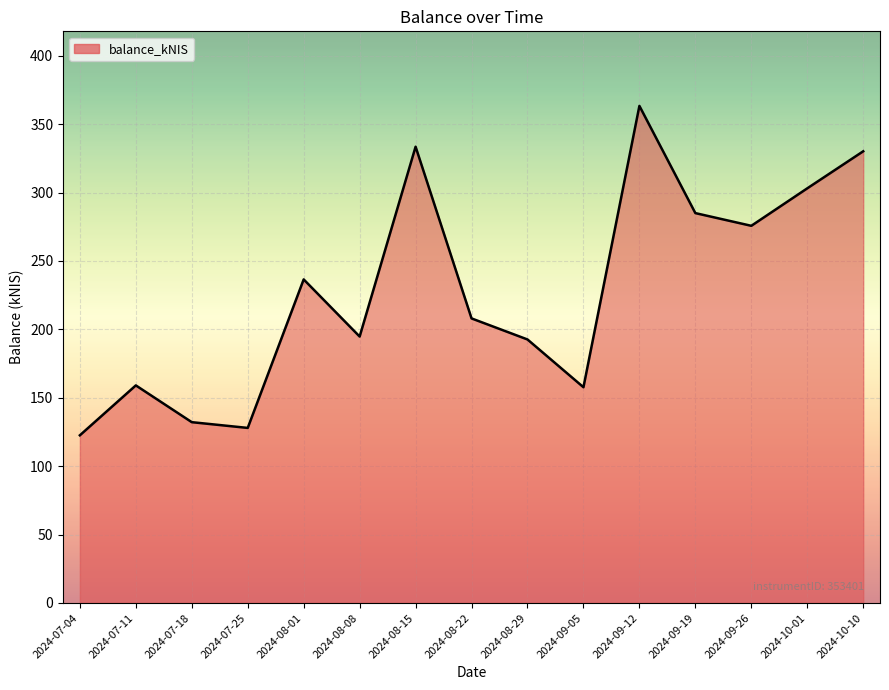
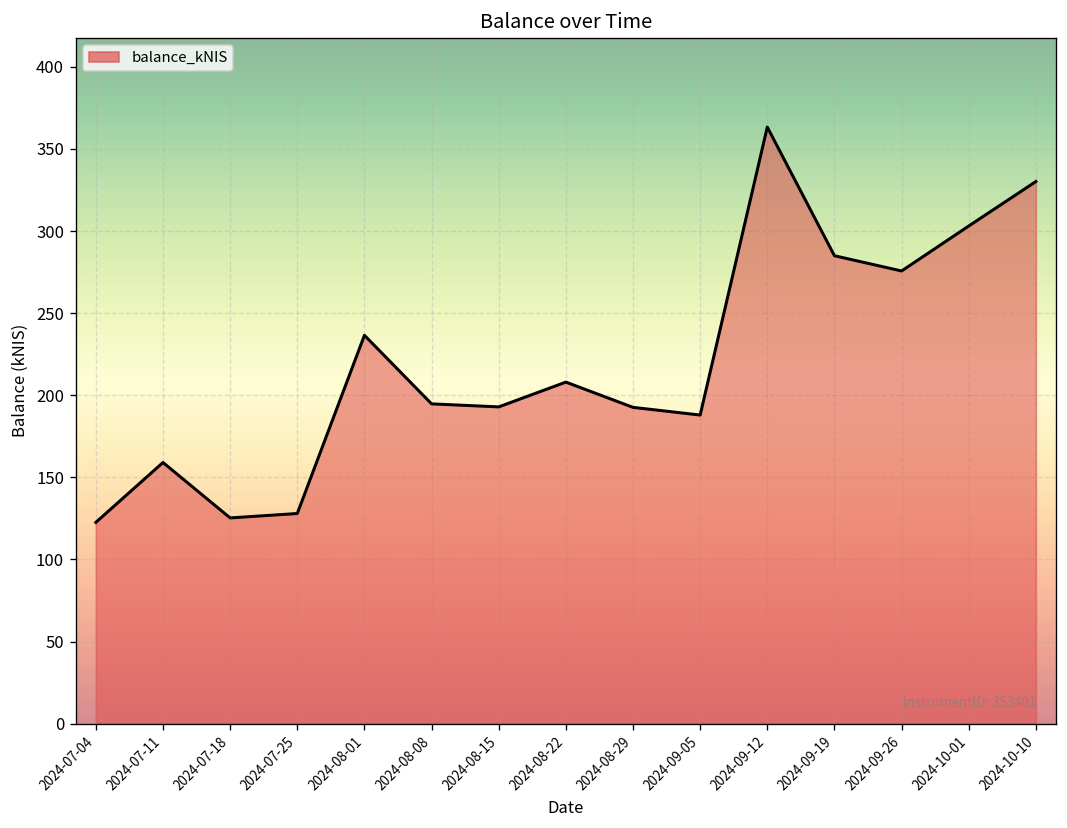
  {
    "2024-07-04": 123,
    "2024-07-11": 159,
-   "2024-07-18": 132,
+   "2024-07-18": 125,
    "2024-07-25": 128,
    "2024-08-01": 237,
    "2024-08-08": 195,
-   "2024-08-15": 334,
+   "2024-08-15": 193,
    "2024-08-22": 208,
    "2024-08-29": 193,
-   "2024-09-05": 158,
+   "2024-09-05": 188,
    "2024-09-12": 363,
    "2024-09-19": 285,
    "2024-09-26": 276,
    "2024-10-01": 303,
    "2024-10-10": 330
  }
